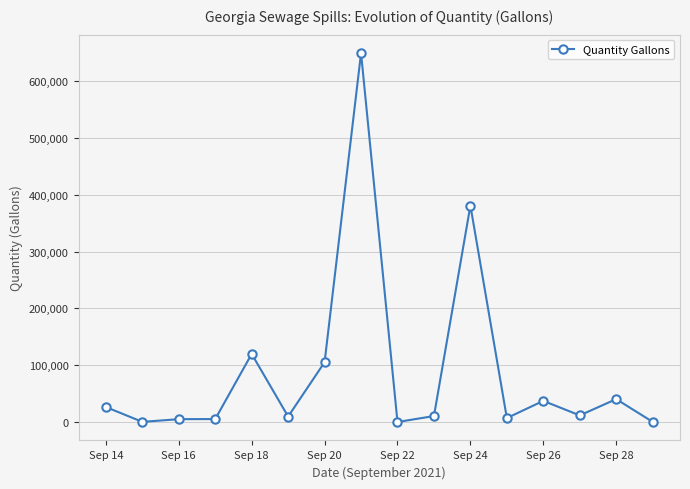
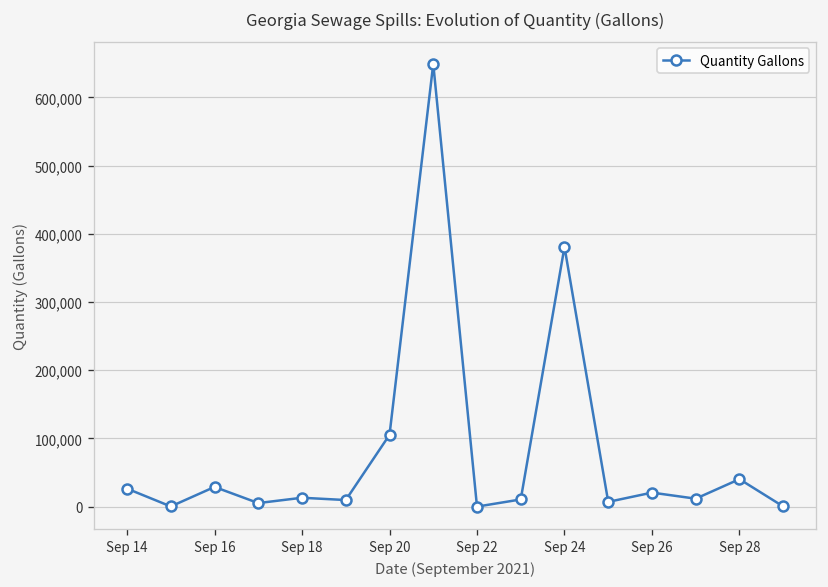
  {
    "Sep 14": "30,000",
-   "Sep 16": "10,000",
-   "Sep 18": "120,000",
+   "Sep 16": "30,000",
+   "Sep 18": "10,000",
    "Sep 20": "110,000",
    "Sep 22": "0",
    "Sep 24": "380,000",
-   "Sep 26": "40,000",
+   "Sep 26": "20,000",
    "Sep 28": "40,000"
  }
